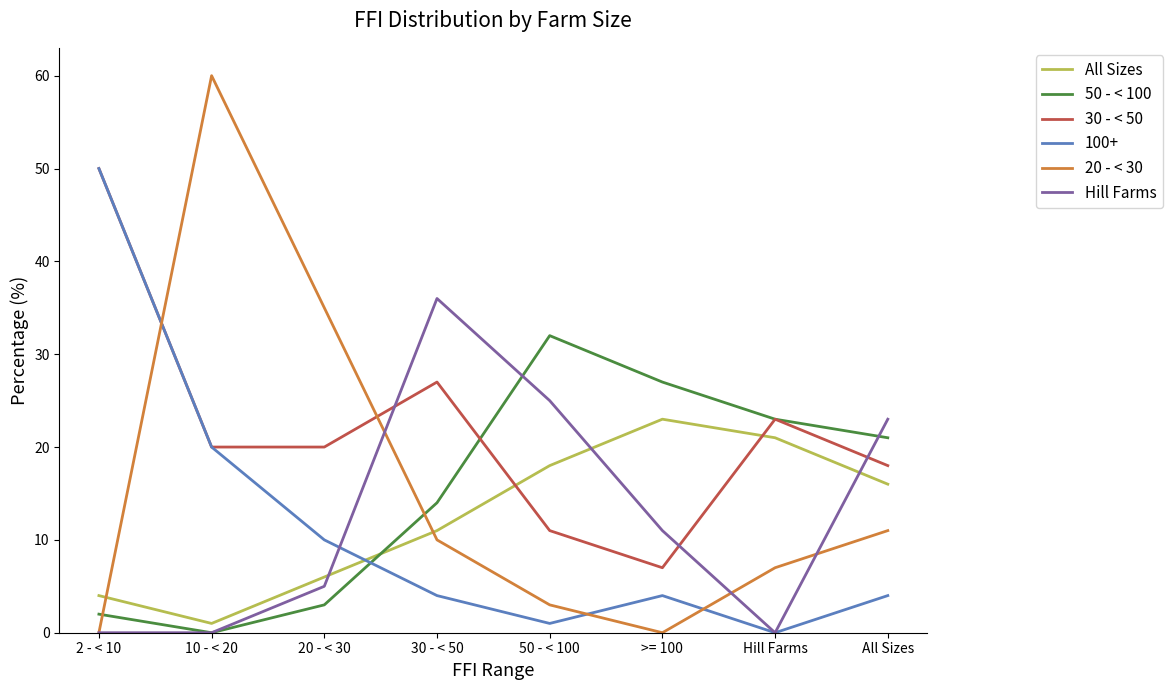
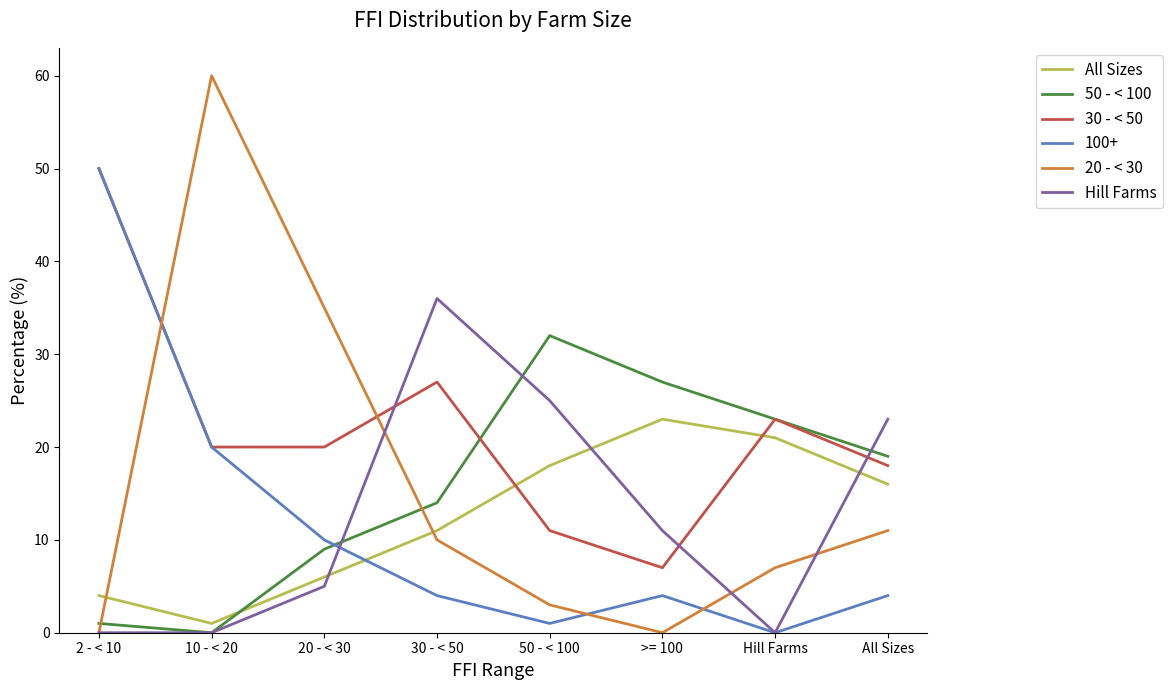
  {
    "All Sizes": {
      "2 - < 10": 4,
      "10 - < 20": 1,
      "20 - < 30": 6,
      "30 - < 50": 11,
      "50 - < 100": 18,
      ">= 100": 23,
      "Hill Farms": 21,
      "All Sizes": 16
    },
    "50 - < 100": {
-     "2 - < 10": 2,
-     "20 - < 30": 3,
+     "2 - < 10": 1,
+     "20 - < 30": 9,
      "30 - < 50": 14,
      "50 - < 100": 32,
      ">= 100": 27,
-     "All Sizes": 21
+     "All Sizes": 19
    }
  }
